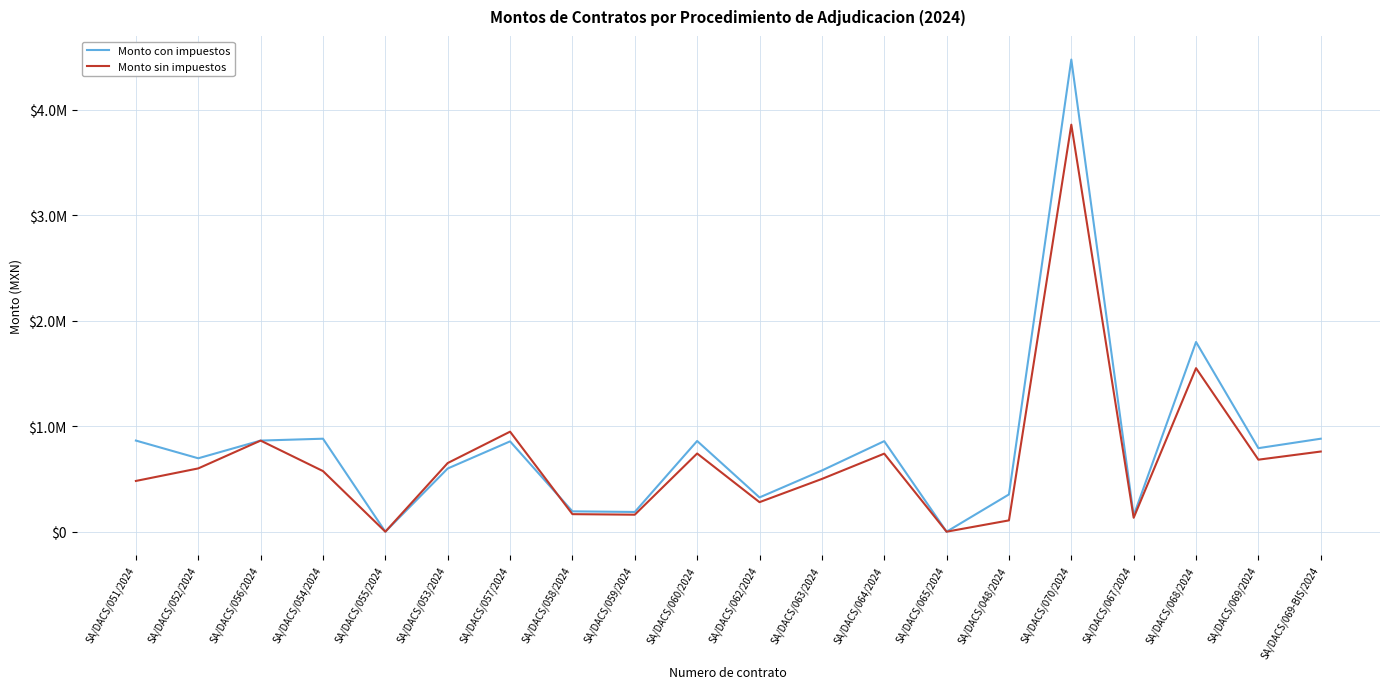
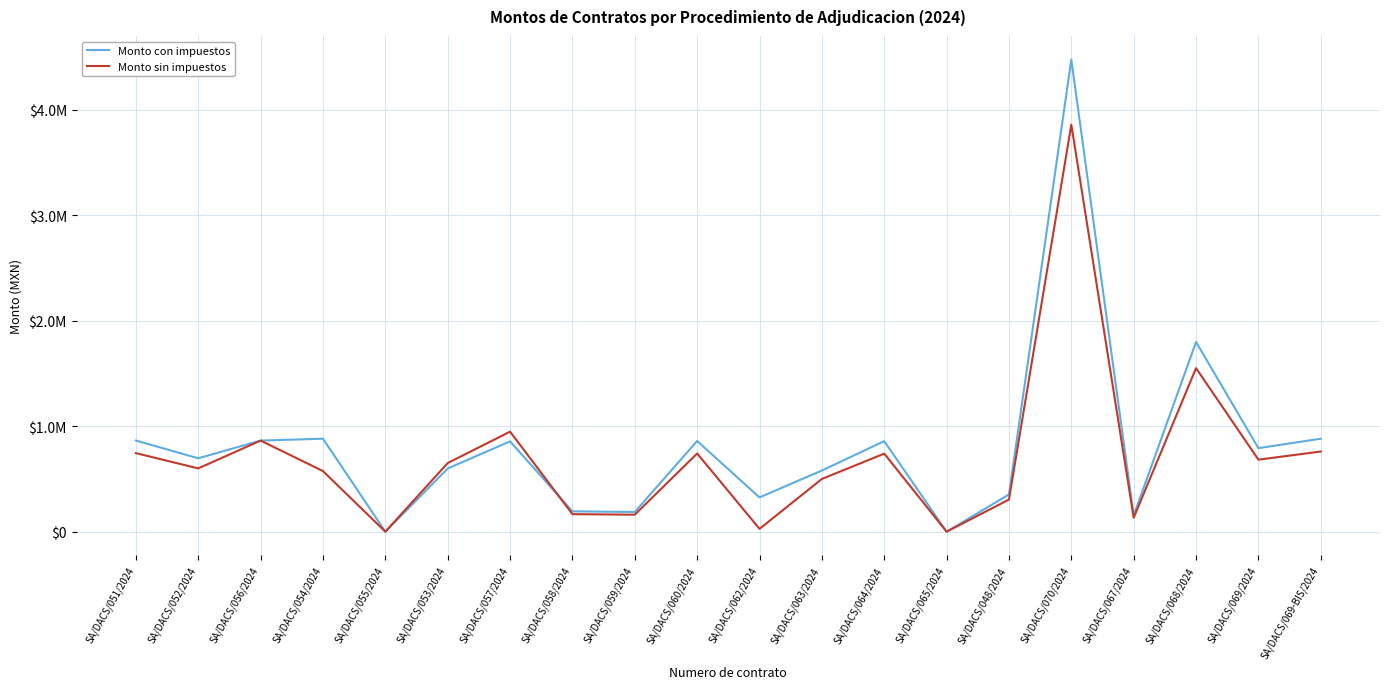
  {
    "Monto con impuestos": {
      "SA/DACS/051/2024": "$860000",
      "SA/DACS/052/2024": "$700000",
      "SA/DACS/054/2024": "$880000",
      "SA/DACS/053/2024": "$600000",
      "SA/DACS/057/2024": "$860000",
      "SA/DACS/058/2024": "$190000",
      "SA/DACS/059/2024": "$190000",
      "SA/DACS/060/2024": "$860000",
      "SA/DACS/062/2024": "$320000",
      "SA/DACS/063/2024": "$580000",
      "SA/DACS/064/2024": "$860000",
      "SA/DACS/048/2024": "$350000",
      "SA/DACS/070/2024": "$4480000",
      "SA/DACS/068/2024": "$1800000",
      "SA/DACS/069/2024": "$790000",
      "SA/DACS/069-BIS/2024": "$880000"
    },
    "Monto sin impuestos": {
-     "SA/DACS/051/2024": "$480000",
+     "SA/DACS/051/2024": "$740000",
      "SA/DACS/052/2024": "$600000",
      "SA/DACS/054/2024": "$570000",
      "SA/DACS/053/2024": "$650000",
      "SA/DACS/057/2024": "$950000",
      "SA/DACS/058/2024": "$170000",
      "SA/DACS/059/2024": "$160000",
      "SA/DACS/060/2024": "$740000",
-     "SA/DACS/062/2024": "$280000",
+     "SA/DACS/062/2024": "$30000",
      "SA/DACS/063/2024": "$500000",
      "SA/DACS/064/2024": "$740000",
-     "SA/DACS/048/2024": "$110000",
+     "SA/DACS/048/2024": "$300000",
      "SA/DACS/070/2024": "$3860000",
      "SA/DACS/068/2024": "$1550000",
      "SA/DACS/069/2024": "$680000",
      "SA/DACS/069-BIS/2024": "$760000"
    }
  }
